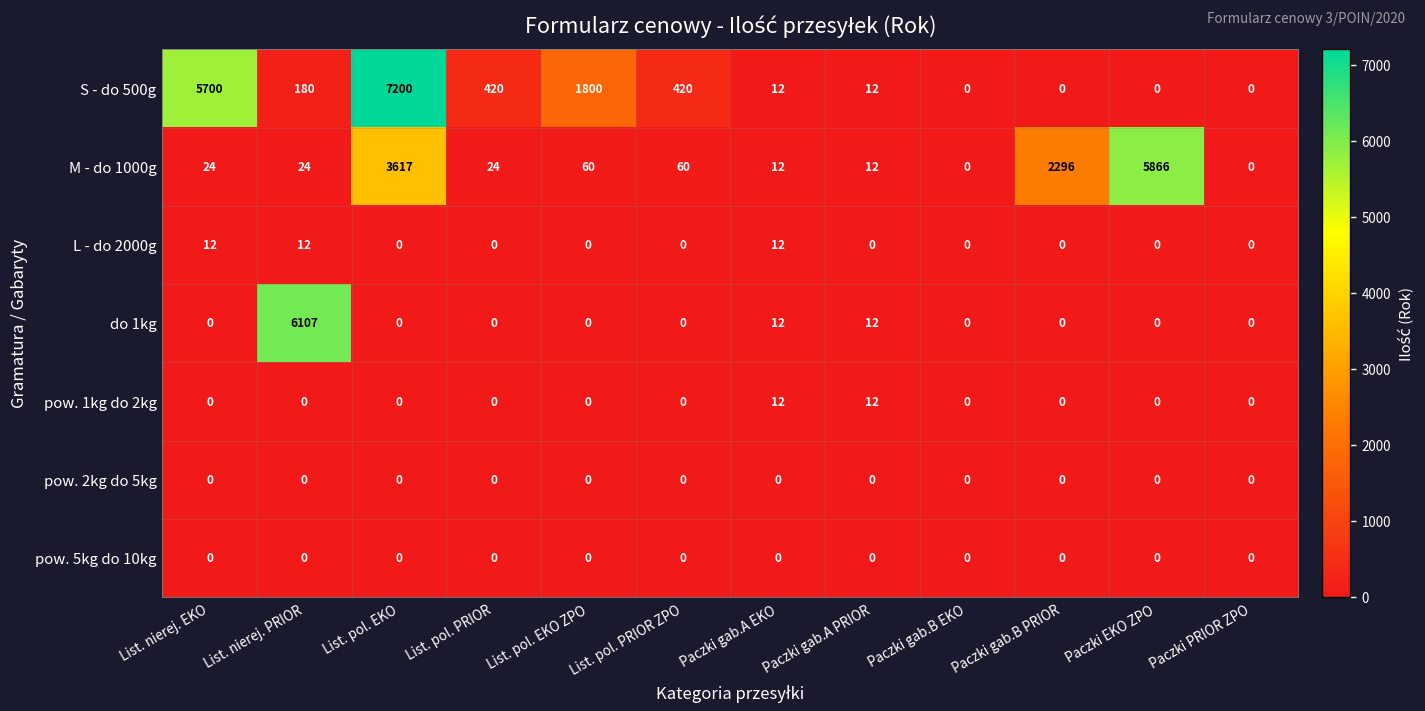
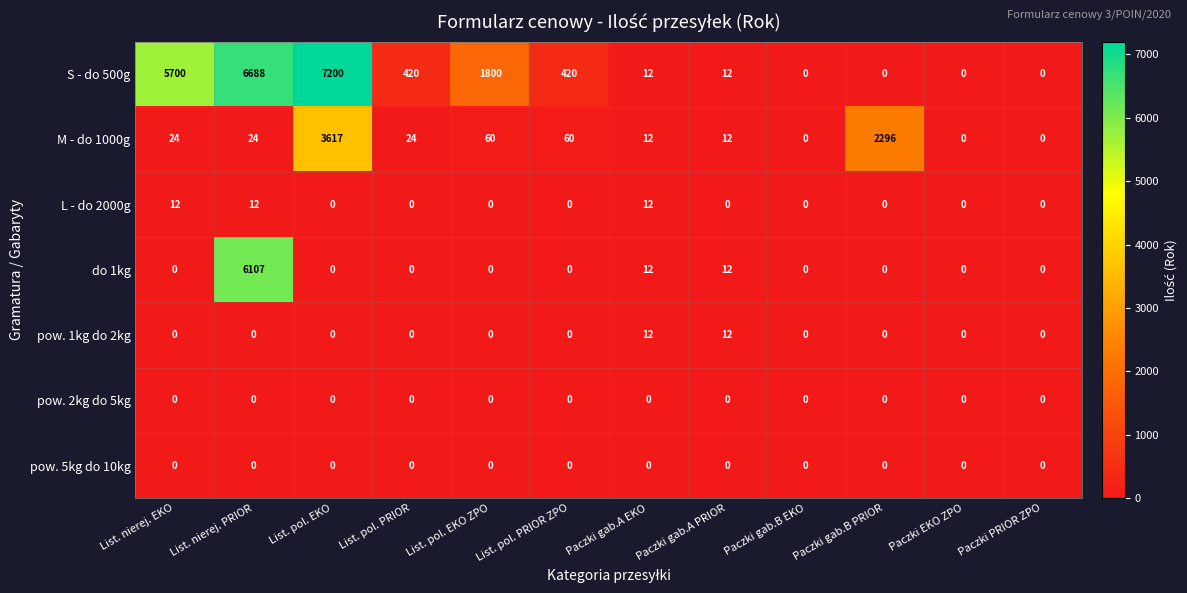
  {
    "S - do 500g": {
      "List. nierej. EKO": 5700,
-     "List. nierej. PRIOR": 180,
+     "List. nierej. PRIOR": 6688,
      "List. pol. EKO": 7200,
      "List. pol. PRIOR": 420,
      "List. pol. EKO ZPO": 1800,
      "List. pol. PRIOR ZPO": 420,
      "Paczki gab.A EKO": 12,
      "Paczki gab.A PRIOR": 12,
      "Paczki gab.B EKO": 0,
      "Paczki gab.B PRIOR": 0,
      "Paczki EKO ZPO": 0,
      "Paczki PRIOR ZPO": 0
    },
    "M - do 1000g": {
      "List. nierej. EKO": 24,
      "List. nierej. PRIOR": 24,
      "List. pol. EKO": 3617,
      "List. pol. PRIOR": 24,
      "List. pol. EKO ZPO": 60,
      "List. pol. PRIOR ZPO": 60,
      "Paczki gab.A EKO": 12,
      "Paczki gab.A PRIOR": 12,
      "Paczki gab.B EKO": 0,
      "Paczki gab.B PRIOR": 2296,
-     "Paczki EKO ZPO": 5866,
+     "Paczki EKO ZPO": 0,
      "Paczki PRIOR ZPO": 0
    },
    "L - do 2000g": {
      "List. nierej. EKO": 12,
      "List. nierej. PRIOR": 12,
      "List. pol. EKO": 0,
      "List. pol. PRIOR": 0,
      "List. pol. EKO ZPO": 0,
      "List. pol. PRIOR ZPO": 0,
      "Paczki gab.A EKO": 12,
      "Paczki gab.A PRIOR": 0,
      "Paczki gab.B EKO": 0,
      "Paczki gab.B PRIOR": 0,
      "Paczki EKO ZPO": 0,
      "Paczki PRIOR ZPO": 0
    },
    "do 1kg": {
      "List. nierej. EKO": 0,
      "List. nierej. PRIOR": 6107,
      "List. pol. EKO": 0,
      "List. pol. PRIOR": 0,
      "List. pol. EKO ZPO": 0,
      "List. pol. PRIOR ZPO": 0,
      "Paczki gab.A EKO": 12,
      "Paczki gab.A PRIOR": 12,
      "Paczki gab.B EKO": 0,
      "Paczki gab.B PRIOR": 0,
      "Paczki EKO ZPO": 0,
      "Paczki PRIOR ZPO": 0
    },
    "pow. 1kg do 2kg": {
      "List. nierej. EKO": 0,
      "List. nierej. PRIOR": 0,
      "List. pol. EKO": 0,
      "List. pol. PRIOR": 0,
      "List. pol. EKO ZPO": 0,
      "List. pol. PRIOR ZPO": 0,
      "Paczki gab.A EKO": 12,
      "Paczki gab.A PRIOR": 12,
      "Paczki gab.B EKO": 0,
      "Paczki gab.B PRIOR": 0,
      "Paczki EKO ZPO": 0,
      "Paczki PRIOR ZPO": 0
    },
    "pow. 2kg do 5kg": {
      "List. nierej. EKO": 0,
      "List. nierej. PRIOR": 0,
      "List. pol. EKO": 0,
      "List. pol. PRIOR": 0,
      "List. pol. EKO ZPO": 0,
      "List. pol. PRIOR ZPO": 0,
      "Paczki gab.A EKO": 0,
      "Paczki gab.A PRIOR": 0,
      "Paczki gab.B EKO": 0,
      "Paczki gab.B PRIOR": 0,
      "Paczki EKO ZPO": 0,
      "Paczki PRIOR ZPO": 0
    },
    "pow. 5kg do 10kg": {
      "List. nierej. EKO": 0,
      "List. nierej. PRIOR": 0,
      "List. pol. EKO": 0,
      "List. pol. PRIOR": 0,
      "List. pol. EKO ZPO": 0,
      "List. pol. PRIOR ZPO": 0,
      "Paczki gab.A EKO": 0,
      "Paczki gab.A PRIOR": 0,
      "Paczki gab.B EKO": 0,
      "Paczki gab.B PRIOR": 0,
      "Paczki EKO ZPO": 0,
      "Paczki PRIOR ZPO": 0
    }
  }
